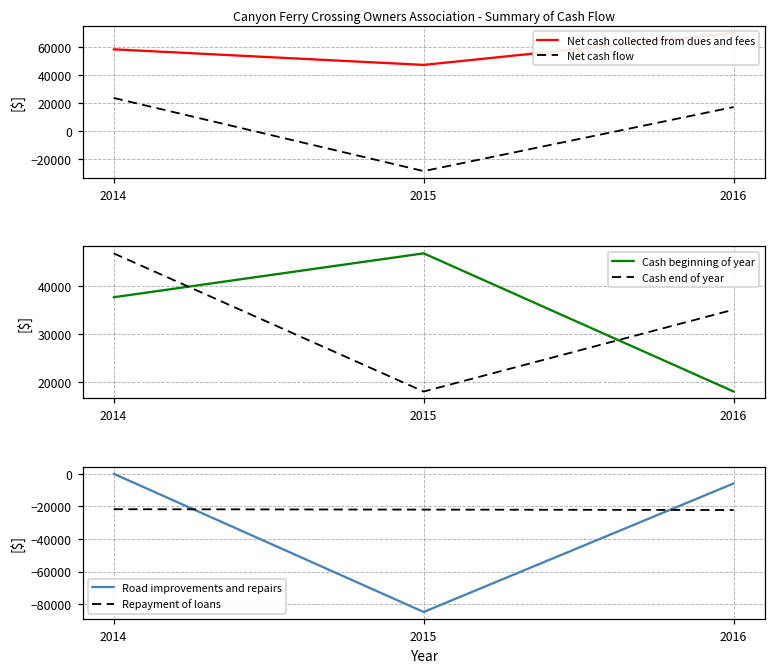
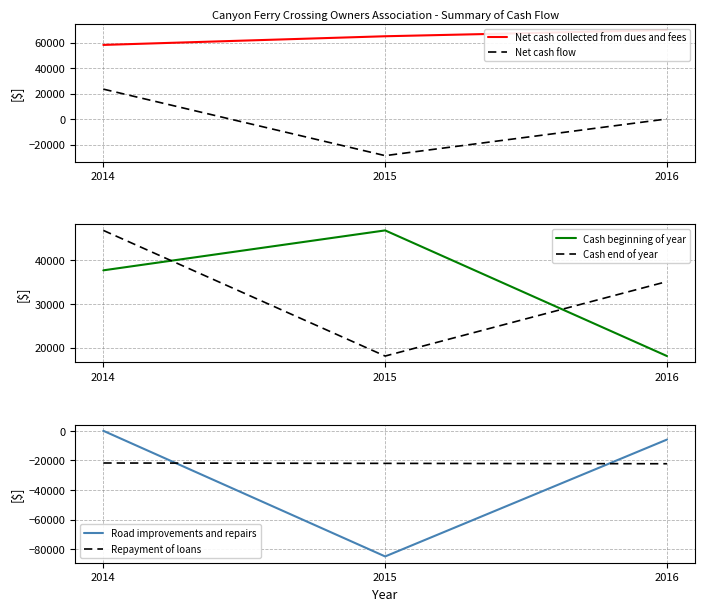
  {
    "Canyon Ferry Crossing Owners Association - Summary of Cash Flow": {
      "Net cash collected from dues and fees": {
        "2014": 58000,
-       "2015": 47000
+       "2015": 65000
      },
      "Net cash flow": {
        "2014": 23000,
        "2015": -29000,
-       "2016": 17000
+       "2016": 0
      }
    }
  }
